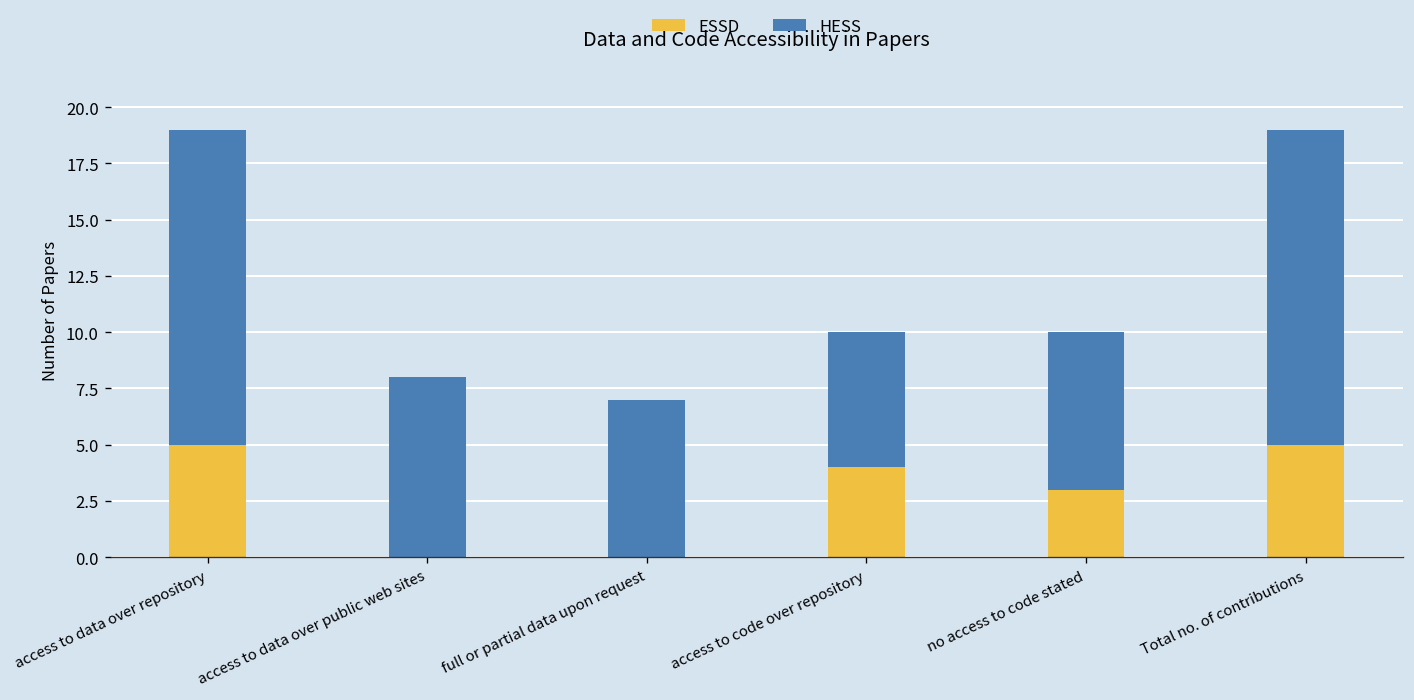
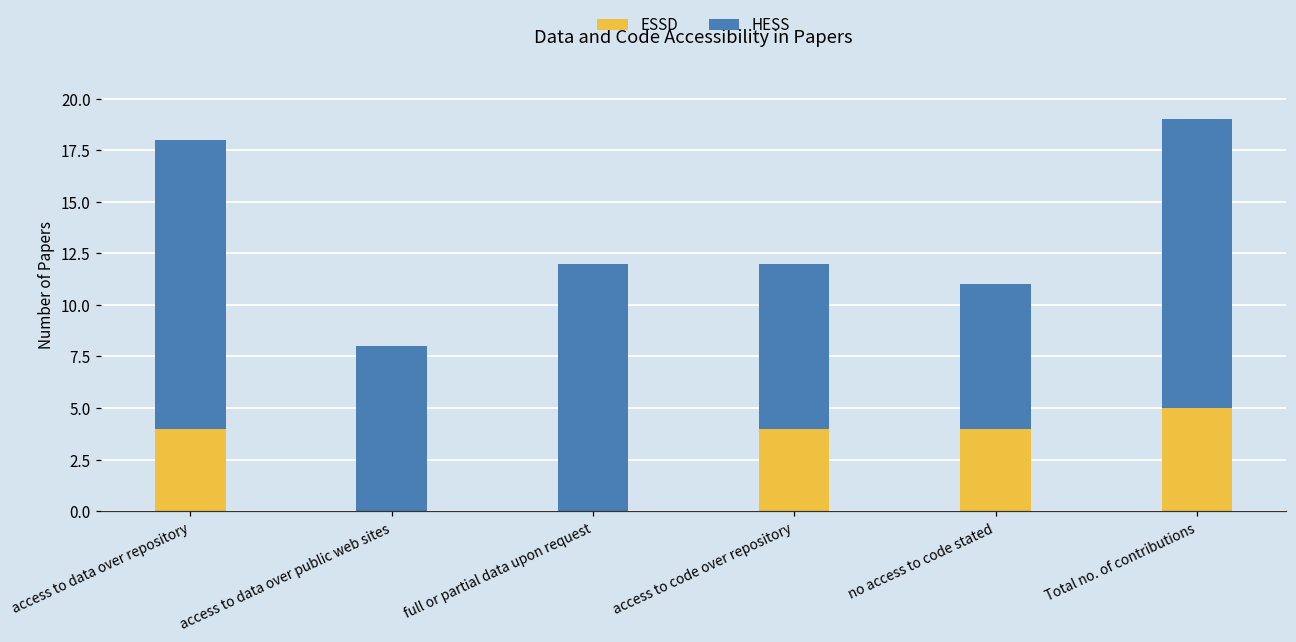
  {
    "ESSD": {
-     "access to data over repository": 5,
+     "access to data over repository": 4,
      "access to data over public web sites": 0,
      "full or partial data upon request": 0,
      "access to code over repository": 4,
-     "no access to code stated": 3,
+     "no access to code stated": 4,
      "Total no. of contributions": 5
    },
    "HESS": {
      "access to data over repository": 14,
      "access to data over public web sites": 8,
-     "full or partial data upon request": 7,
-     "access to code over repository": 6,
+     "full or partial data upon request": 12,
+     "access to code over repository": 8,
      "no access to code stated": 7,
      "Total no. of contributions": 14
    }
  }
